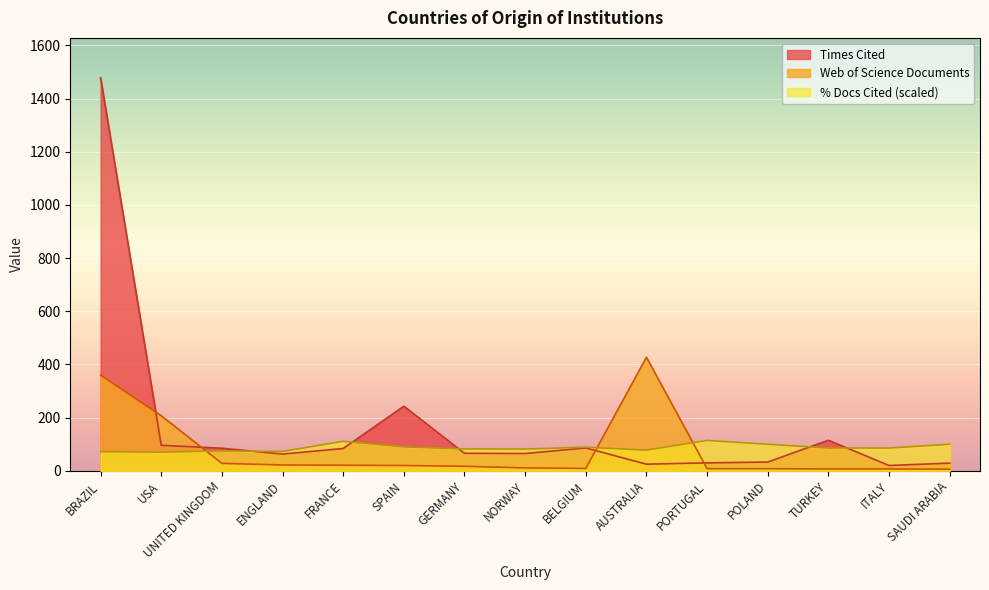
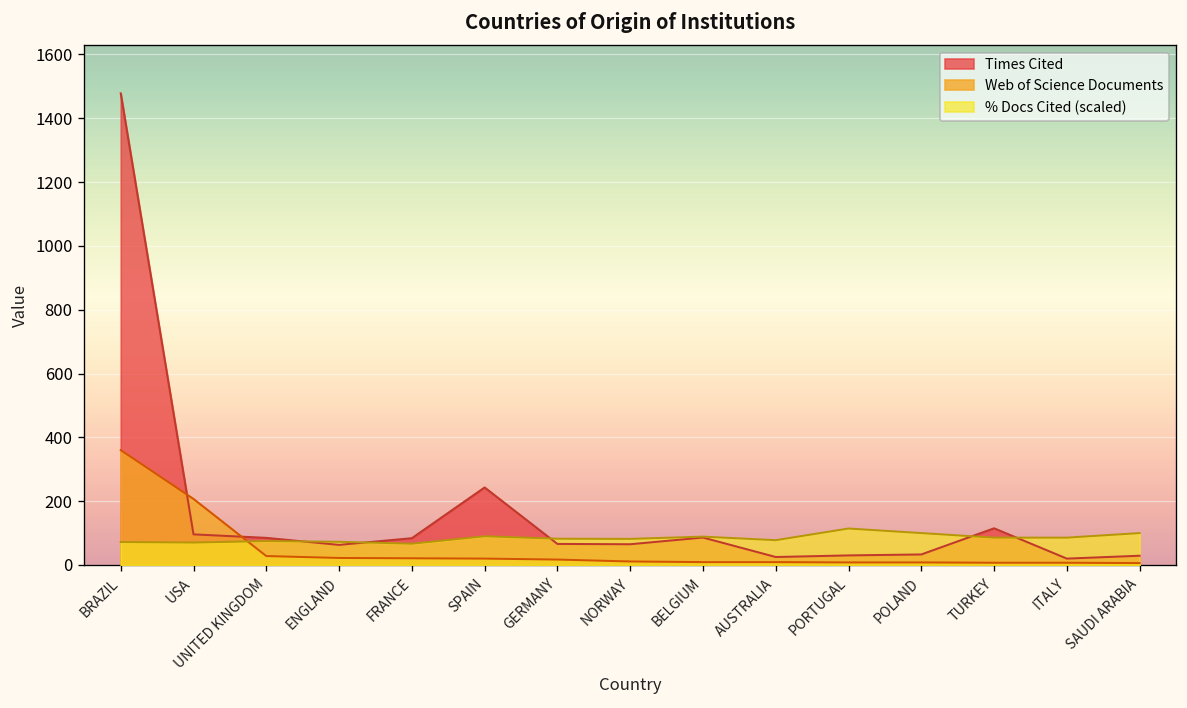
  {
    "Times Cited": {
      "BRAZIL": 1480,
      "USA": 100,
      "UNITED KINGDOM": 90,
      "ENGLAND": 60,
      "FRANCE": 80,
      "SPAIN": 240,
      "GERMANY": 70,
      "NORWAY": 70,
      "AUSTRALIA": 30,
      "PORTUGAL": 30,
      "POLAND": 30,
      "TURKEY": 120,
      "ITALY": 20,
      "SAUDI ARABIA": 30
    },
    "Web of Science Documents": {
      "BRAZIL": 360,
      "USA": 210,
      "UNITED KINGDOM": 30,
      "ENGLAND": 20,
      "FRANCE": 20,
      "SPAIN": 20,
      "GERMANY": 20,
      "NORWAY": 10,
      "BELGIUM": 10,
-     "AUSTRALIA": 430,
+     "AUSTRALIA": 10,
      "PORTUGAL": 10,
      "POLAND": 10,
      "TURKEY": 10,
      "ITALY": 10,
      "SAUDI ARABIA": 10
    },
    "% Docs Cited (scaled)": {
      "BRAZIL": 70,
      "USA": 70,
      "UNITED KINGDOM": 80,
      "ENGLAND": 70,
-     "FRANCE": 110,
+     "FRANCE": 70,
      "SPAIN": 90,
      "GERMANY": 80,
      "NORWAY": 80,
      "AUSTRALIA": 80,
      "PORTUGAL": 110,
      "POLAND": 100,
      "TURKEY": 90,
      "ITALY": 90,
      "SAUDI ARABIA": 100
    }
  }
